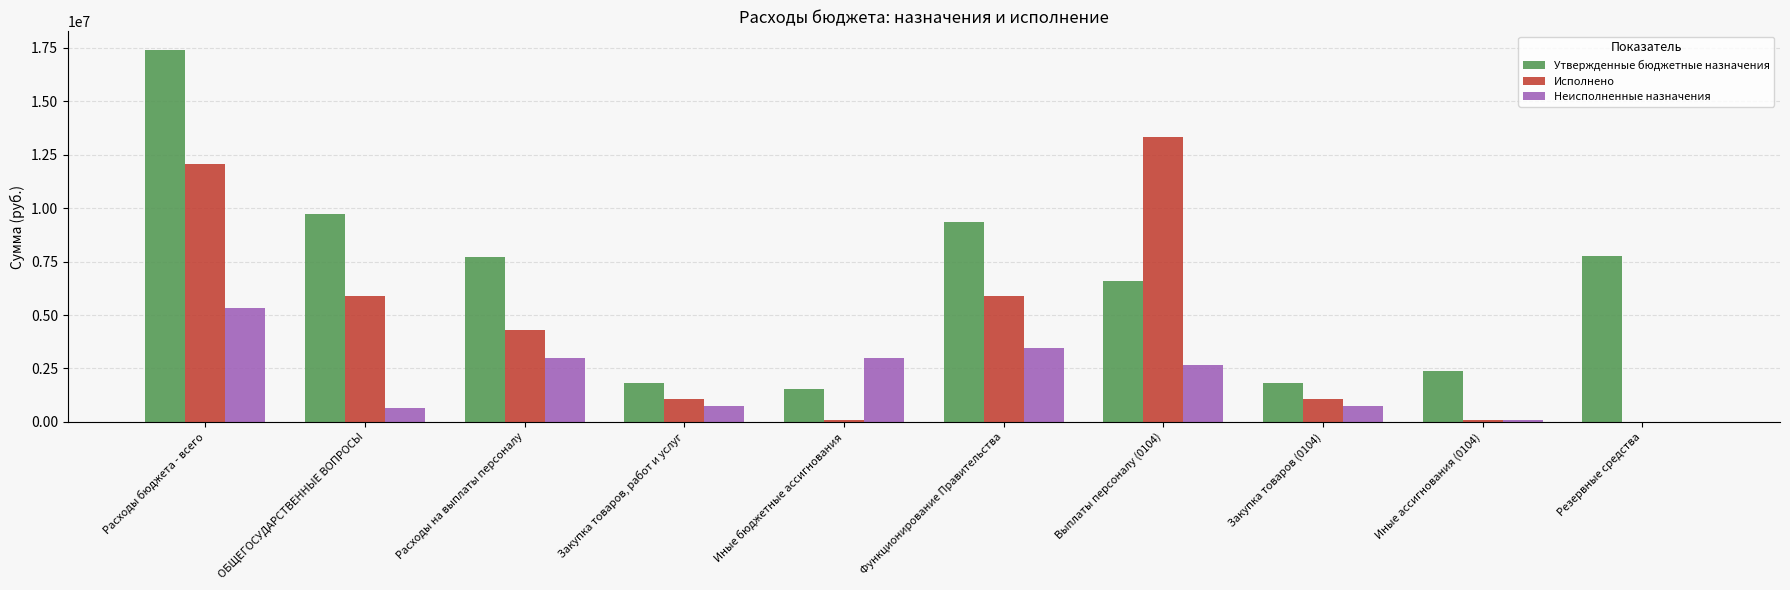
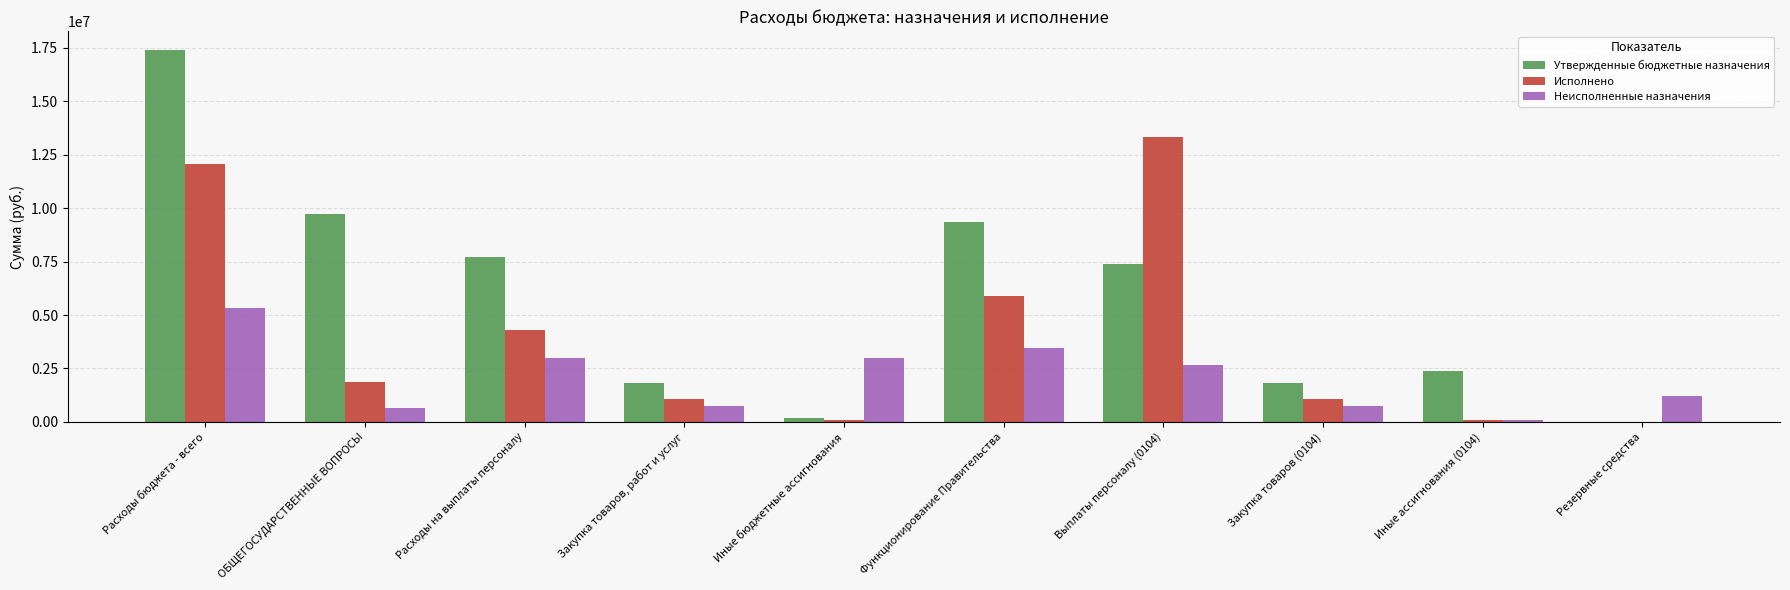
  {
    "Утвержденные бюджетные назначения": {
      "Расходы бюджета - всего": 17400000,
      "ОБЩЕГОСУДАРСТВЕННЫЕ ВОПРОСЫ": 9700000,
      "Расходы на выплаты персоналу": 7700000,
      "Закупка товаров, работ и услуг": 1800000,
-     "Иные бюджетные ассигнования": 1500000,
+     "Иные бюджетные ассигнования": 200000,
      "Функционирование Правительства": 9300000,
-     "Выплаты персоналу (0104)": 6600000,
+     "Выплаты персоналу (0104)": 7400000,
      "Закупка товаров (0104)": 1800000,
      "Иные ассигнования (0104)": 2400000,
-     "Резервные средства": 7800000
+     "Резервные средства": 0
    },
    "Исполнено": {
      "Расходы бюджета - всего": 12100000,
-     "ОБЩЕГОСУДАРСТВЕННЫЕ ВОПРОСЫ": 5900000,
+     "ОБЩЕГОСУДАРСТВЕННЫЕ ВОПРОСЫ": 1900000,
      "Расходы на выплаты персоналу": 4300000,
      "Закупка товаров, работ и услуг": 1100000,
      "Функционирование Правительства": 5900000,
      "Выплаты персоналу (0104)": 13300000,
      "Закупка товаров (0104)": 1100000,
      "Резервные средства": 0
    },
    "Неисполненные назначения": {
      "Расходы бюджета - всего": 5300000,
      "ОБЩЕГОСУДАРСТВЕННЫЕ ВОПРОСЫ": 600000,
      "Расходы на выплаты персоналу": 3000000,
      "Закупка товаров, работ и услуг": 800000,
      "Иные бюджетные ассигнования": 3000000,
      "Функционирование Правительства": 3500000,
      "Выплаты персоналу (0104)": 2700000,
      "Закупка товаров (0104)": 700000,
-     "Резервные средства": 0
+     "Резервные средства": 1200000
    }
  }
